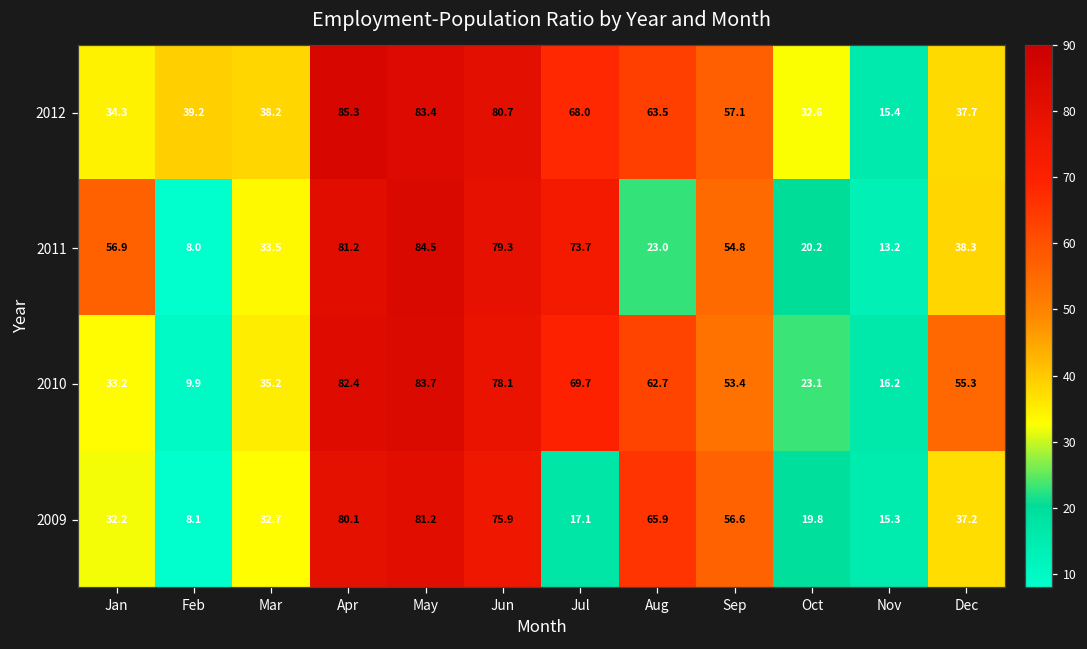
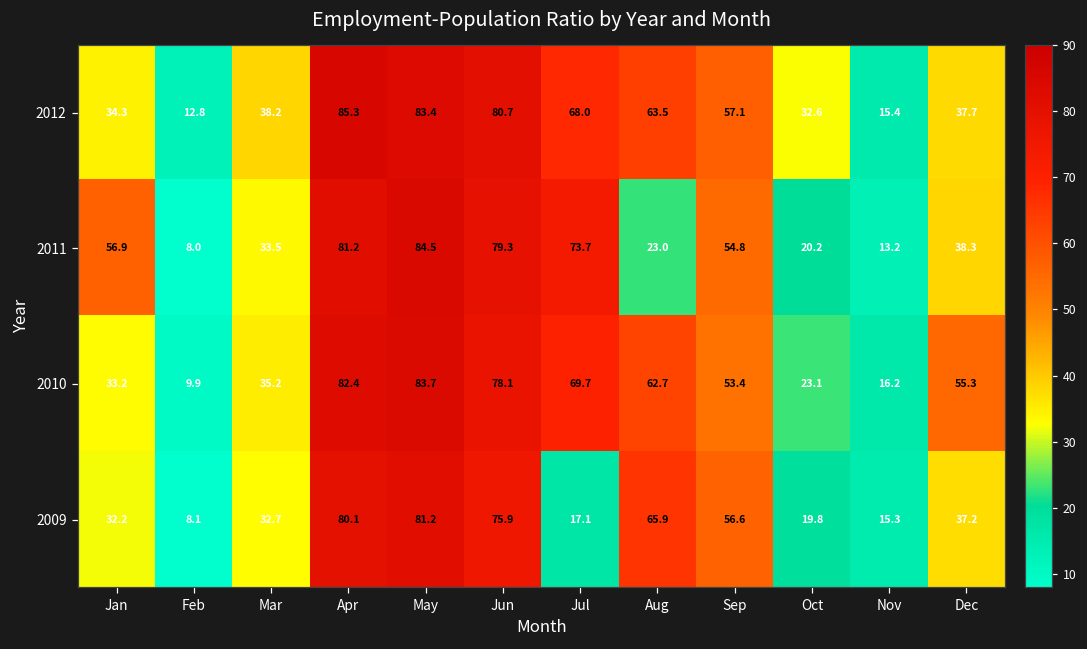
  {
    "2012": {
      "Jan": 34.3,
-     "Feb": 39.2,
+     "Feb": 12.8,
      "Mar": 38.2,
      "Apr": 85.3,
      "May": 83.4,
      "Jun": 80.7,
      "Jul": 68.0,
      "Aug": 63.5,
      "Sep": 57.1,
      "Oct": 32.6,
      "Nov": 15.4,
      "Dec": 37.7
    },
    "2011": {
      "Jan": 56.9,
      "Feb": 8.0,
      "Mar": 33.5,
      "Apr": 81.2,
      "May": 84.5,
      "Jun": 79.3,
      "Jul": 73.7,
      "Aug": 23.0,
      "Sep": 54.8,
      "Oct": 20.2,
      "Nov": 13.2,
      "Dec": 38.3
    },
    "2010": {
      "Jan": 33.2,
      "Feb": 9.9,
      "Mar": 35.2,
      "Apr": 82.4,
      "May": 83.7,
      "Jun": 78.1,
      "Jul": 69.7,
      "Aug": 62.7,
      "Sep": 53.4,
      "Oct": 23.1,
      "Nov": 16.2,
      "Dec": 55.3
    },
    "2009": {
      "Jan": 32.2,
      "Feb": 8.1,
      "Mar": 32.7,
      "Apr": 80.1,
      "May": 81.2,
      "Jun": 75.9,
      "Jul": 17.1,
      "Aug": 65.9,
      "Sep": 56.6,
      "Oct": 19.8,
      "Nov": 15.3,
      "Dec": 37.2
    }
  }
